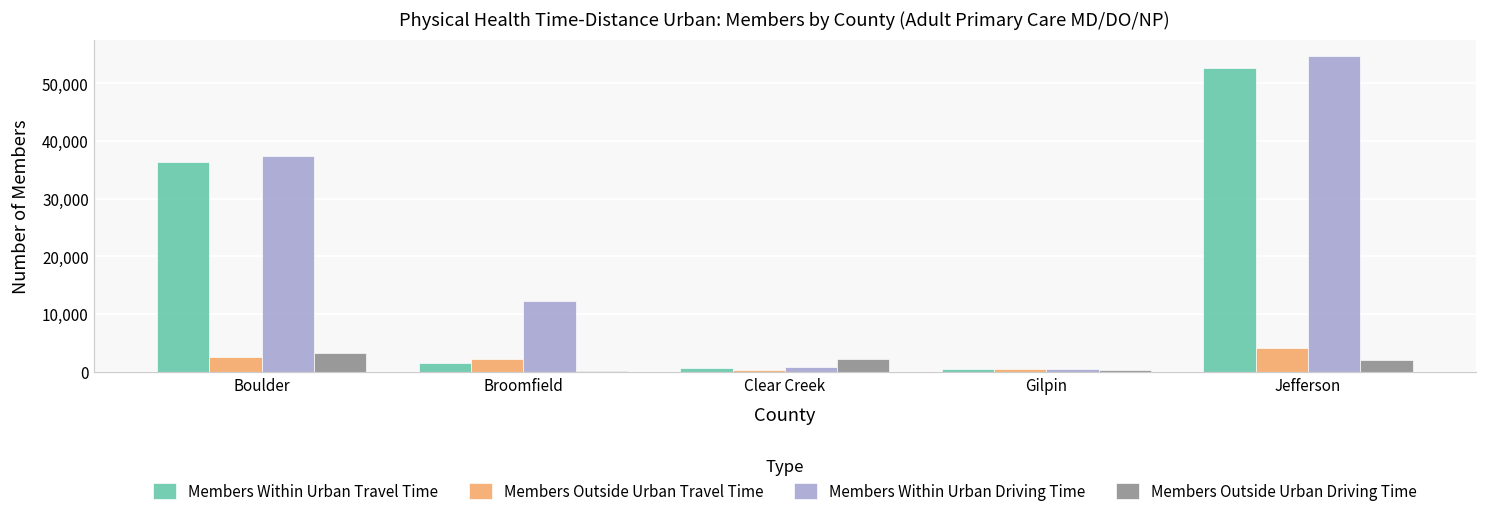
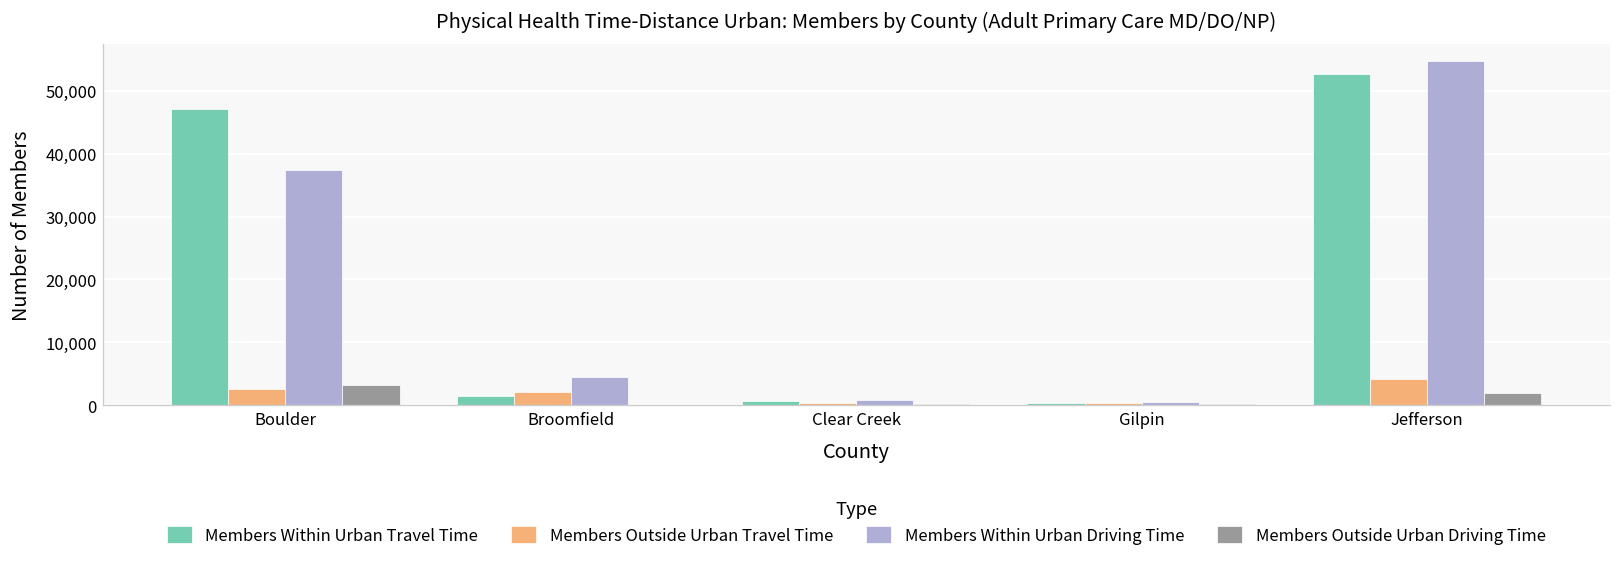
  {
    "Members Within Urban Travel Time": {
-     "Boulder": "36,000",
+     "Boulder": "47,000",
      "Broomfield": "1,000",
      "Clear Creek": "1,000",
      "Jefferson": "53,000"
    },
    "Members Outside Urban Travel Time": {
      "Boulder": "3,000",
      "Broomfield": "2,000",
      "Jefferson": "4,000"
    },
    "Members Within Urban Driving Time": {
      "Boulder": "37,000",
-     "Broomfield": "12,000",
+     "Broomfield": "4,000",
      "Clear Creek": "1,000",
      "Gilpin": "1,000",
      "Jefferson": "55,000"
    },
    "Members Outside Urban Driving Time": {
      "Boulder": "3,000",
-     "Clear Creek": "2,000",
+     "Clear Creek": "0",
      "Jefferson": "2,000"
    }
  }
